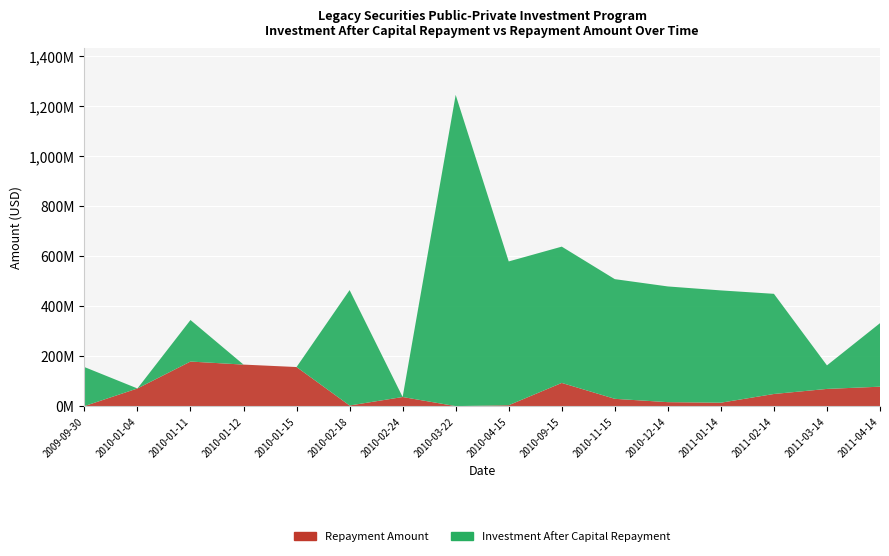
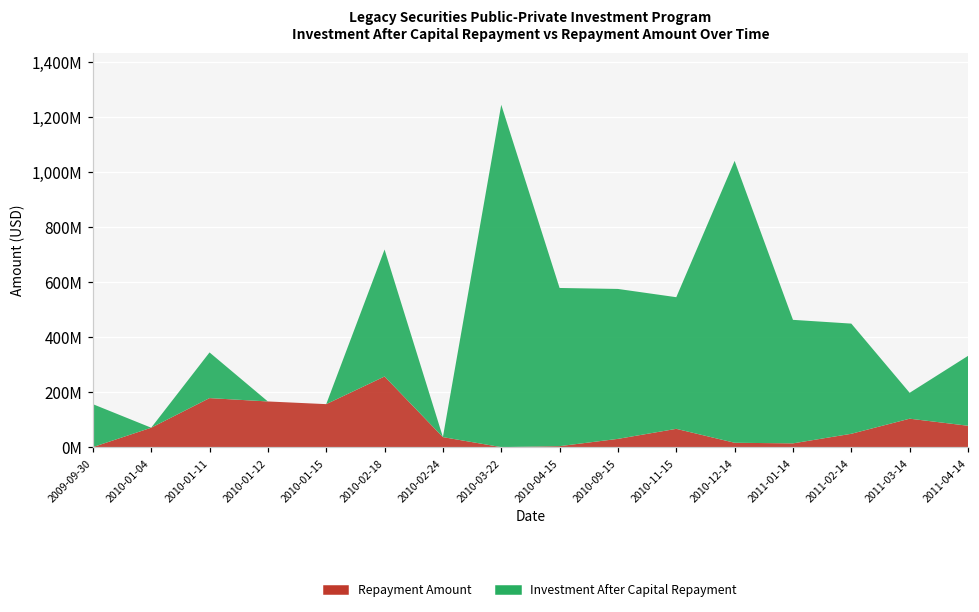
  {
    "Repayment Amount": {
      "2009-09-30": "0",
      "2010-01-11": "180,000,000",
-     "2010-02-18": "0",
+     "2010-02-18": "260,000,000",
      "2010-03-22": "0",
-     "2010-09-15": "90,000,000",
-     "2010-11-15": "30,000,000",
+     "2010-09-15": "30,000,000",
+     "2010-11-15": "70,000,000",
      "2010-12-14": "20,000,000",
      "2011-01-14": "10,000,000",
      "2011-02-14": "50,000,000",
-     "2011-03-14": "70,000,000",
+     "2011-03-14": "100,000,000",
      "2011-04-14": "80,000,000"
    },
    "Investment After Capital Repayment": {
      "2009-09-30": "160,000,000",
      "2010-01-11": "170,000,000",
      "2010-02-18": "460,000,000",
      "2010-03-22": "1,240,000,000",
      "2010-04-15": "570,000,000",
      "2010-09-15": "540,000,000",
      "2010-11-15": "480,000,000",
-     "2010-12-14": "460,000,000",
+     "2010-12-14": "1,020,000,000",
      "2011-01-14": "450,000,000",
      "2011-02-14": "400,000,000",
      "2011-03-14": "90,000,000",
      "2011-04-14": "250,000,000"
    }
  }
